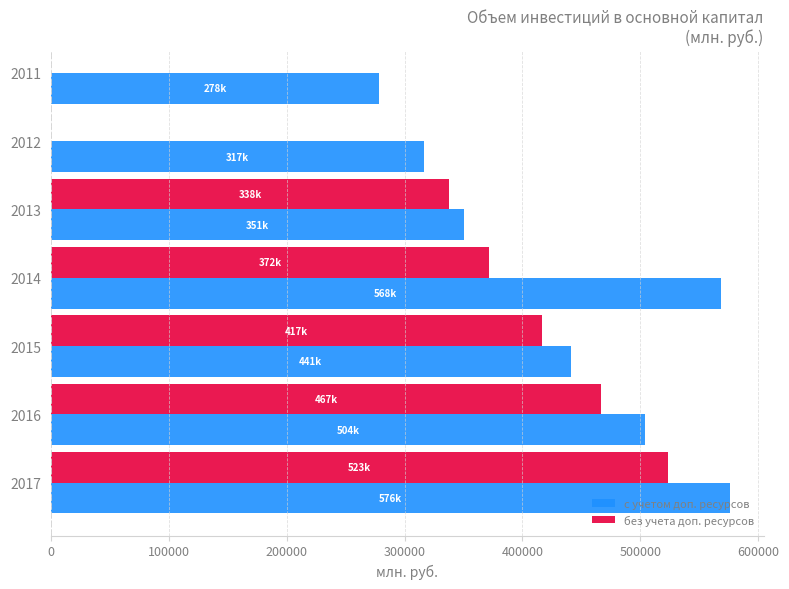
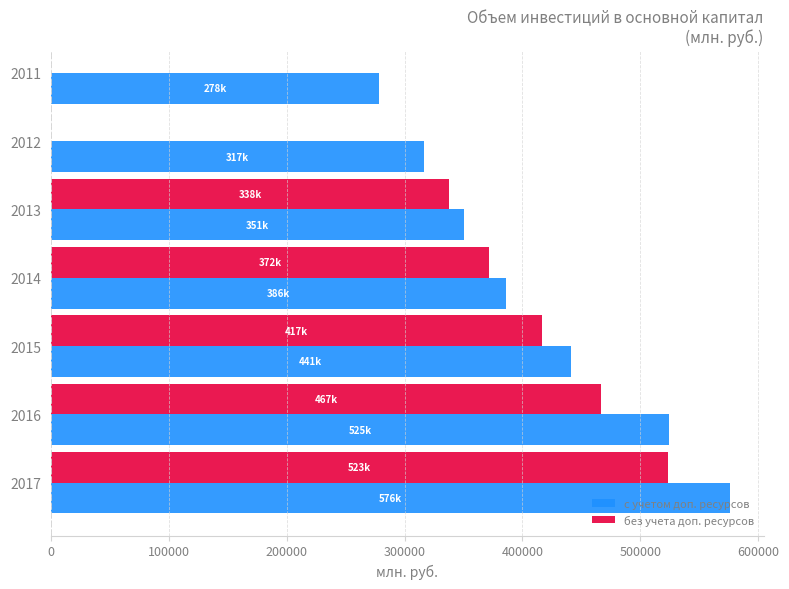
  {
    "с учетом доп. ресурсов": {
      "2011": "278k",
      "2012": "317k",
      "2013": "351k",
-     "2014": "568k",
+     "2014": "386k",
      "2015": "441k",
-     "2016": "504k",
+     "2016": "525k",
      "2017": "576k"
    }
  }
